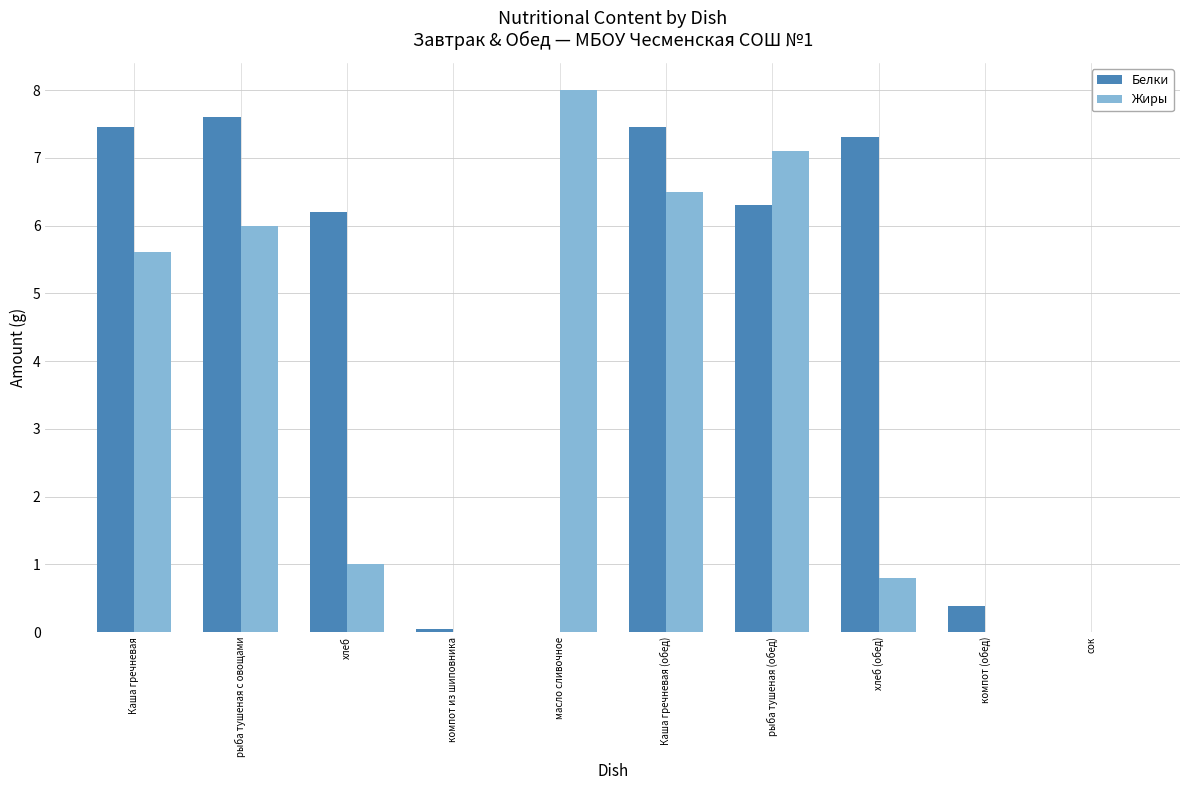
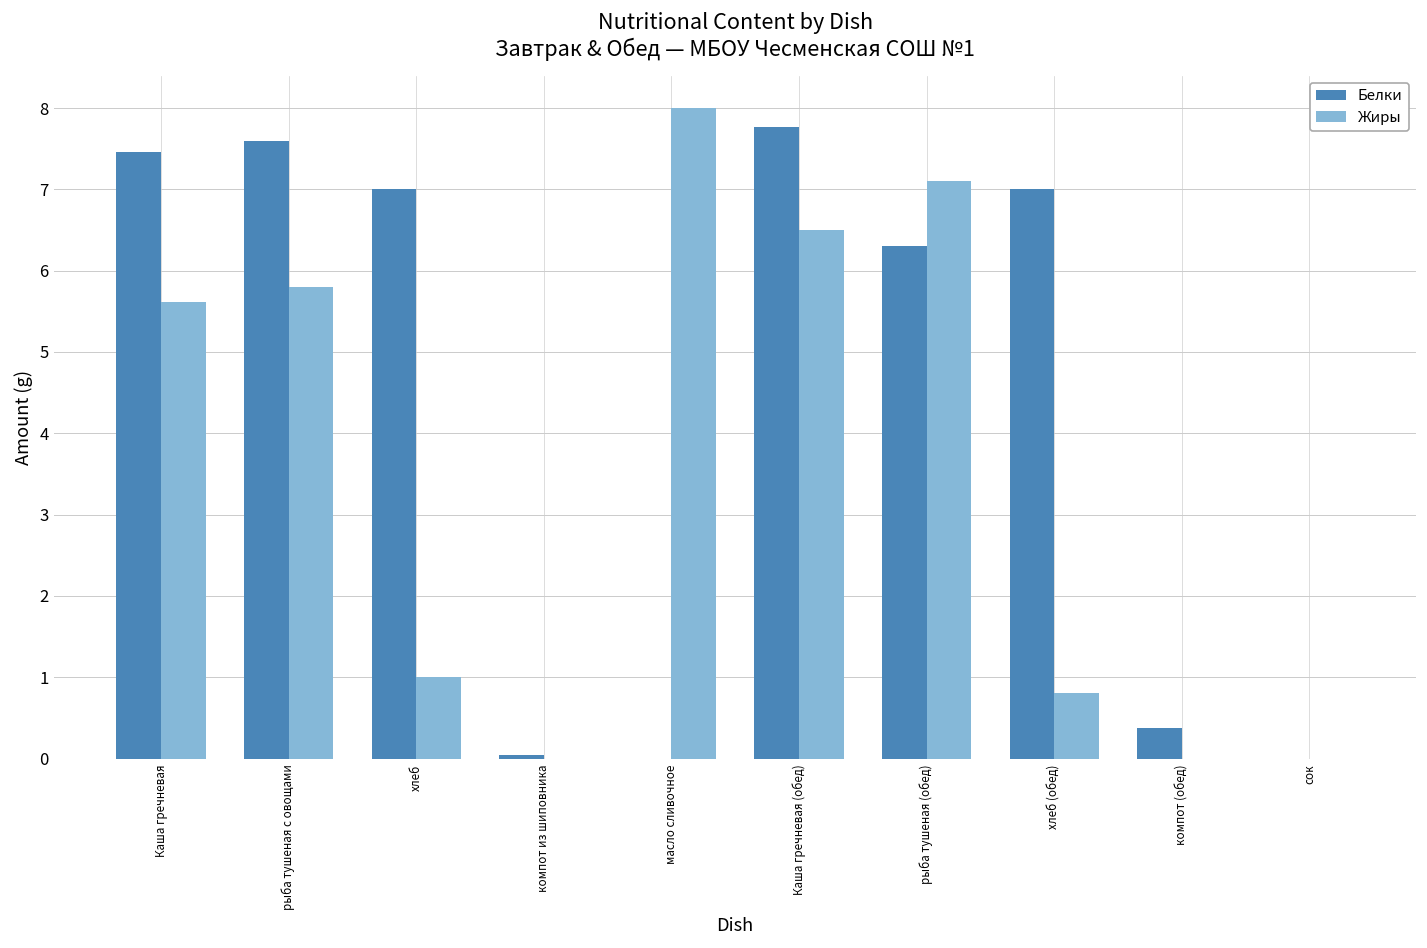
  {
    "Белки": {
      "Каша гречневая": 7.5,
      "рыба тушеная с овощами": 7.6,
-     "хлеб": 6.2,
+     "хлеб": 7.0,
      "компот из шиповника": 0.0,
      "масло сливочное": 0.0,
-     "Каша гречневая (обед)": 7.5,
+     "Каша гречневая (обед)": 7.8,
      "рыба тушеная (обед)": 6.3,
-     "хлеб (обед)": 7.3,
+     "хлеб (обед)": 7.0,
      "компот (обед)": 0.4,
      "сок": 0.0
    },
    "Жиры": {
      "Каша гречневая": 5.6,
-     "рыба тушеная с овощами": 6.0,
+     "рыба тушеная с овощами": 5.8,
      "хлеб": 1.0,
      "компот из шиповника": 0.0,
      "масло сливочное": 8.0,
      "Каша гречневая (обед)": 6.5,
      "рыба тушеная (обед)": 7.1,
      "хлеб (обед)": 0.8,
      "компот (обед)": 0.0,
      "сок": 0.0
    }
  }
